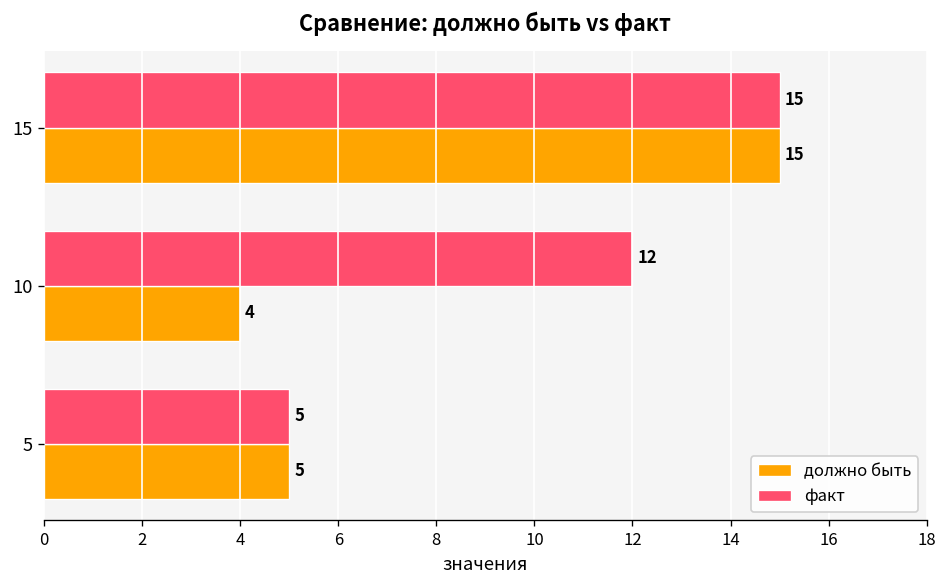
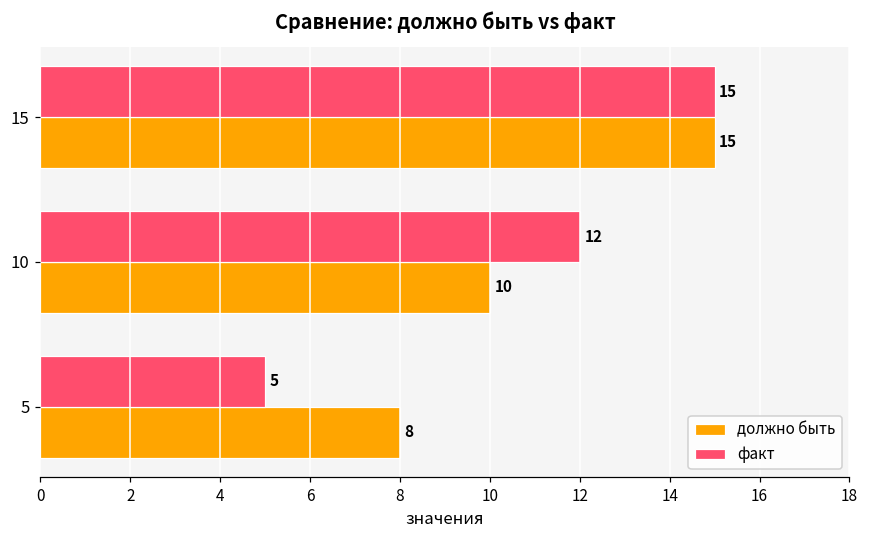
  {
    "должно быть": {
      "15": 15,
-     "10": 4,
-     "5": 5
+     "10": 10,
+     "5": 8
    },
    "факт": {
      "15": 15,
      "10": 12,
      "5": 5
    }
  }
